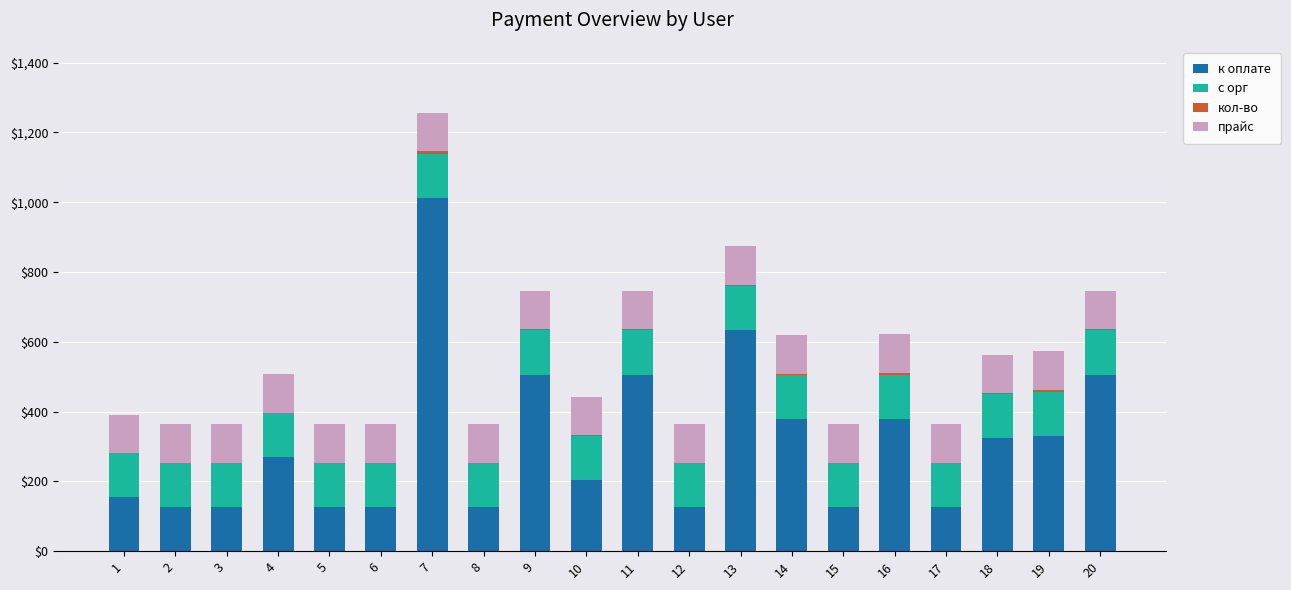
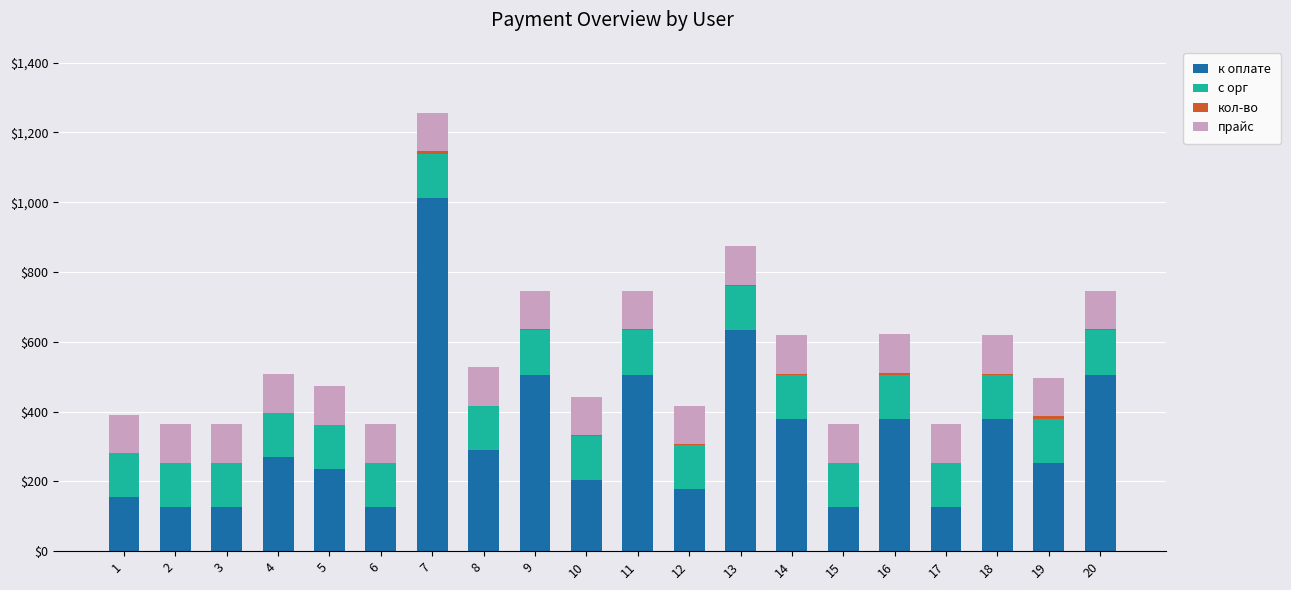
  {
    "к оплате": {
      "1": "$150",
      "2": "$130",
      "3": "$130",
      "4": "$270",
-     "5": "$130",
+     "5": "$240",
      "6": "$130",
      "7": "$1,010",
-     "8": "$130",
+     "8": "$290",
      "9": "$510",
      "10": "$200",
      "11": "$510",
-     "12": "$130",
+     "12": "$180",
      "13": "$630",
      "14": "$380",
      "15": "$130",
      "16": "$380",
      "17": "$130",
-     "18": "$320",
-     "19": "$330",
+     "18": "$380",
+     "19": "$250",
      "20": "$510"
    },
    "с орг": {
      "1": "$130",
      "2": "$130",
      "3": "$130",
      "4": "$130",
      "5": "$130",
      "6": "$130",
      "7": "$130",
      "8": "$130",
      "9": "$130",
      "10": "$130",
      "11": "$130",
      "12": "$130",
      "13": "$130",
      "14": "$130",
      "15": "$130",
      "16": "$130",
      "17": "$130",
      "18": "$130",
      "19": "$130",
      "20": "$130"
    },
    "кол-во": {
      "7": "$10"
    },
    "прайс": {
      "1": "$110",
      "2": "$110",
      "3": "$110",
      "4": "$110",
      "5": "$110",
      "6": "$110",
      "7": "$110",
      "8": "$110",
      "9": "$110",
      "10": "$110",
      "11": "$110",
      "12": "$110",
      "13": "$110",
      "14": "$110",
      "15": "$110",
      "16": "$110",
      "17": "$110",
      "18": "$110",
      "19": "$110",
      "20": "$110"
    }
  }
